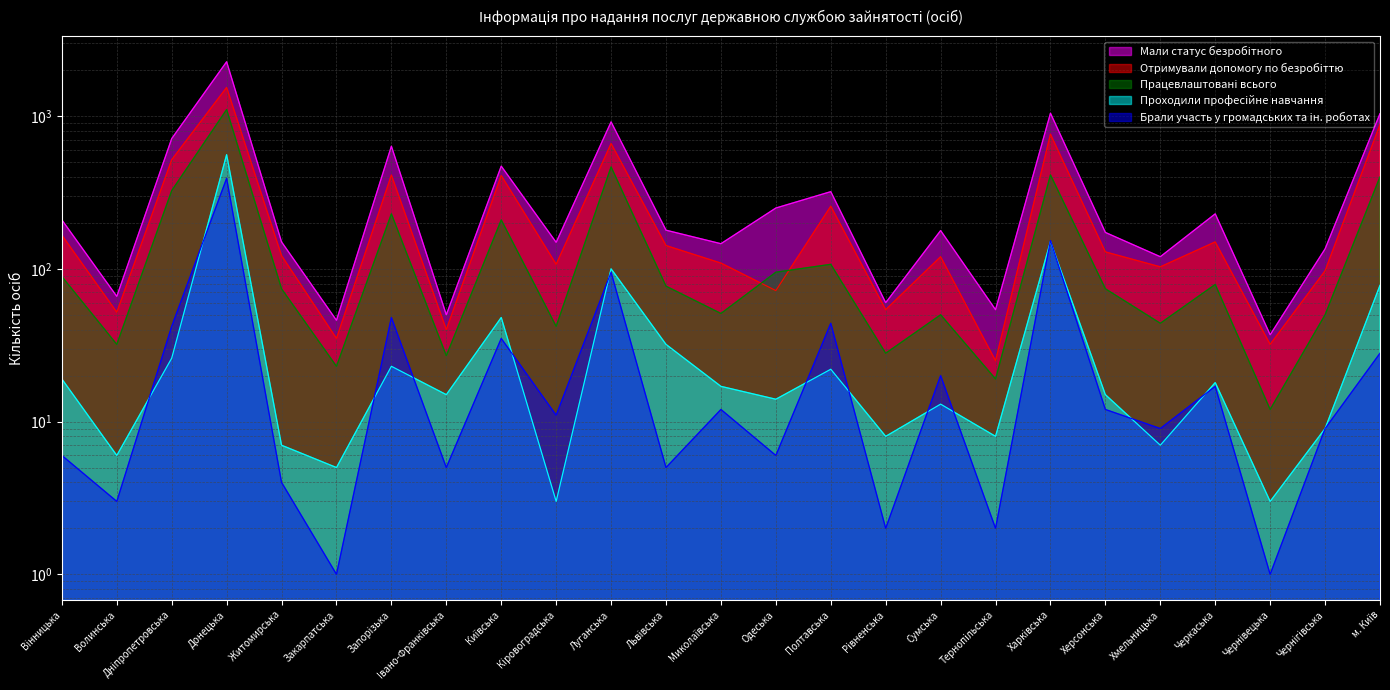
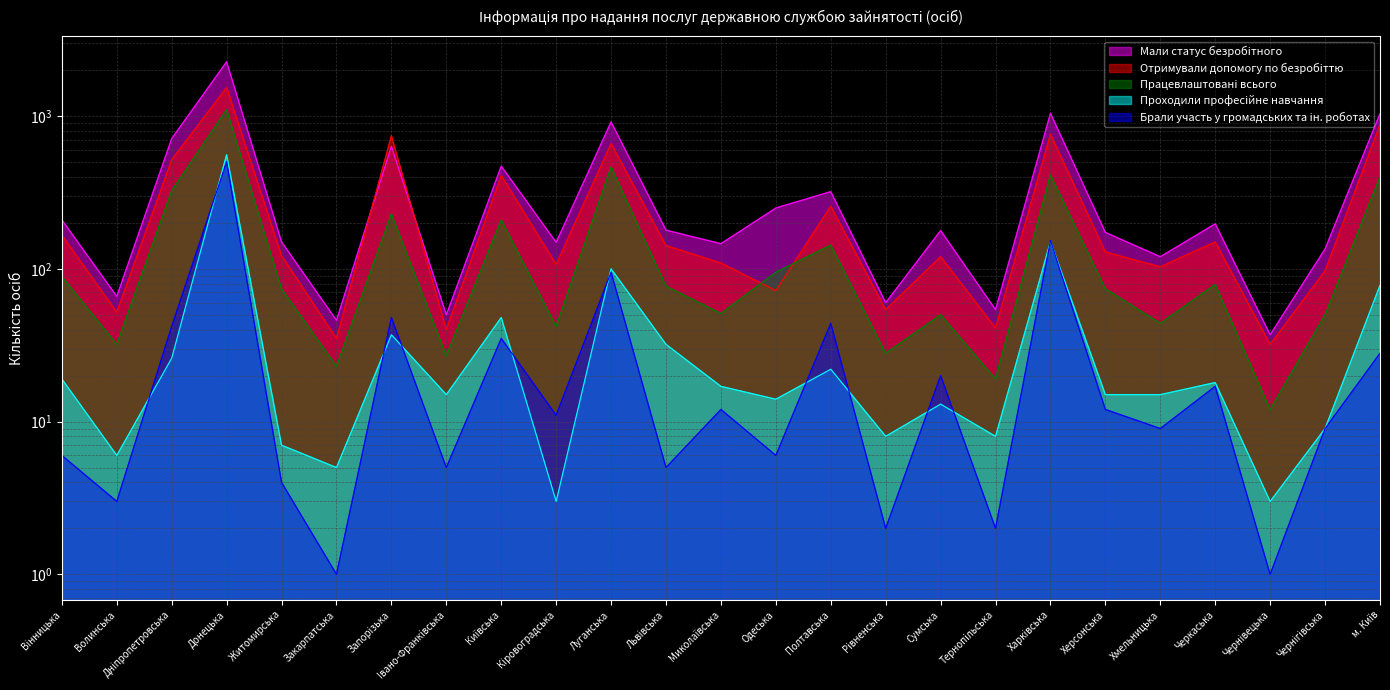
  {
    "Мали статус безробітного": {
      "Вінницька": 210,
      "Волинська": 66,
      "Дніпропетровська": 700,
      "Донецька": 2300,
      "Житомирська": 150,
      "Закарпатська": 46,
      "Запорізька": 640,
      "Івано-Франківська": 50,
      "Київська": 470,
      "Кіровоградська": 150,
      "Луганська": 900,
      "Львівська": 180,
      "Миколаївська": 150,
      "Одеська": 250,
      "Полтавська": 320,
      "Рівненська": 60,
      "Сумська": 180,
      "Тернопільська": 54,
      "Харківська": 1000,
      "Херсонська": 170,
      "Хмельницька": 120,
-     "Черкаська": 230,
+     "Черкаська": 200,
      "Чернівецька": 37,
      "Чернігівська": 140,
      "м. Київ": 1000
    },
    "Отримували допомогу по безробіттю": {
      "Вінницька": 170,
      "Волинська": 52,
      "Дніпропетровська": 520,
      "Донецька": 1500,
      "Житомирська": 120,
      "Закарпатська": 35,
-     "Запорізька": 410,
+     "Запорізька": 700,
      "Івано-Франківська": 40,
      "Київська": 410,
      "Кіровоградська": 110,
      "Луганська": 660,
      "Львівська": 140,
      "Миколаївська": 110,
      "Одеська": 70,
      "Полтавська": 260,
      "Рівненська": 54,
      "Сумська": 120,
-     "Тернопільська": 25,
+     "Тернопільська": 41,
      "Харківська": 800,
      "Херсонська": 130,
      "Хмельницька": 100,
      "Черкаська": 150,
      "Чернівецька": 32,
      "Чернігівська": 100,
      "м. Київ": 900
    },
    "Працевлаштовані всього": {
      "Вінницька": 90,
      "Волинська": 32,
      "Дніпропетровська": 330,
      "Донецька": 1100,
      "Житомирська": 70,
      "Закарпатська": 23,
      "Запорізька": 230,
      "Івано-Франківська": 27,
      "Київська": 210,
      "Кіровоградська": 42,
      "Луганська": 470,
      "Львівська": 80,
      "Миколаївська": 51,
      "Одеська": 100,
-     "Полтавська": 110,
+     "Полтавська": 140,
      "Рівненська": 28,
      "Сумська": 50,
      "Тернопільська": 19,
      "Харківська": 410,
      "Херсонська": 70,
      "Хмельницька": 44,
      "Черкаська": 80,
      "Чернівецька": 12,
      "Чернігівська": 50,
      "м. Київ": 400
    },
    "Проходили професійне навчання": {
      "Вінницька": 19,
      "Волинська": 6,
      "Дніпропетровська": 26,
      "Донецька": 560,
      "Житомирська": 7,
      "Закарпатська": 5,
-     "Запорізька": 23,
+     "Запорізька": 37,
      "Івано-Франківська": 15,
      "Київська": 48,
      "Кіровоградська": 3,
      "Луганська": 100,
      "Львівська": 32,
      "Миколаївська": 17,
      "Одеська": 14,
      "Полтавська": 22,
      "Рівненська": 8,
      "Сумська": 13,
      "Тернопільська": 8,
      "Херсонська": 15,
-     "Хмельницька": 7,
+     "Хмельницька": 15,
      "Черкаська": 18,
      "Чернівецька": 3,
      "м. Київ": 80
    },
    "Брали участь у громадських та ін. роботах": {
      "Вінницька": 6,
      "Волинська": 3,
      "Дніпропетровська": 42,
-     "Донецька": 390,
+     "Донецька": 500,
      "Житомирська": 4,
      "Закарпатська": 1,
      "Запорізька": 48,
      "Івано-Франківська": 5,
      "Київська": 35,
      "Кіровоградська": 11,
      "Луганська": 100,
      "Львівська": 5,
      "Миколаївська": 12,
      "Одеська": 6,
      "Полтавська": 44,
      "Рівненська": 2,
      "Сумська": 20,
      "Тернопільська": 2,
      "Херсонська": 12,
      "Хмельницька": 9,
      "Черкаська": 17,
      "Чернівецька": 1,
      "м. Київ": 28
    }
  }
